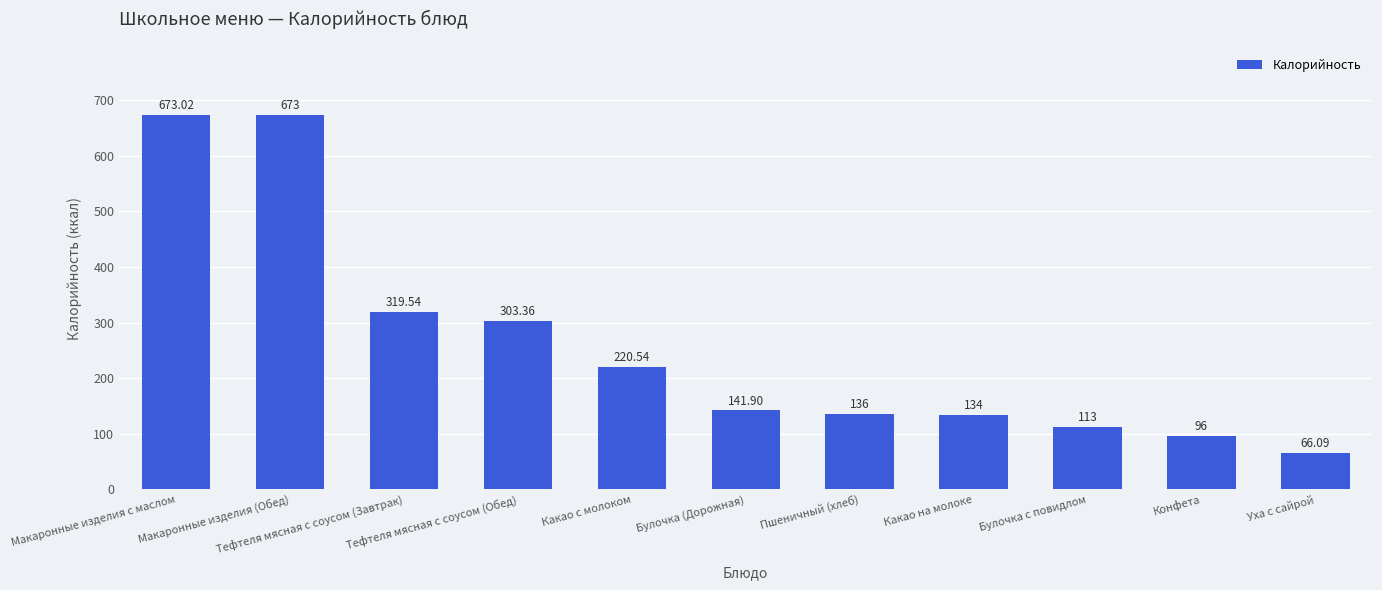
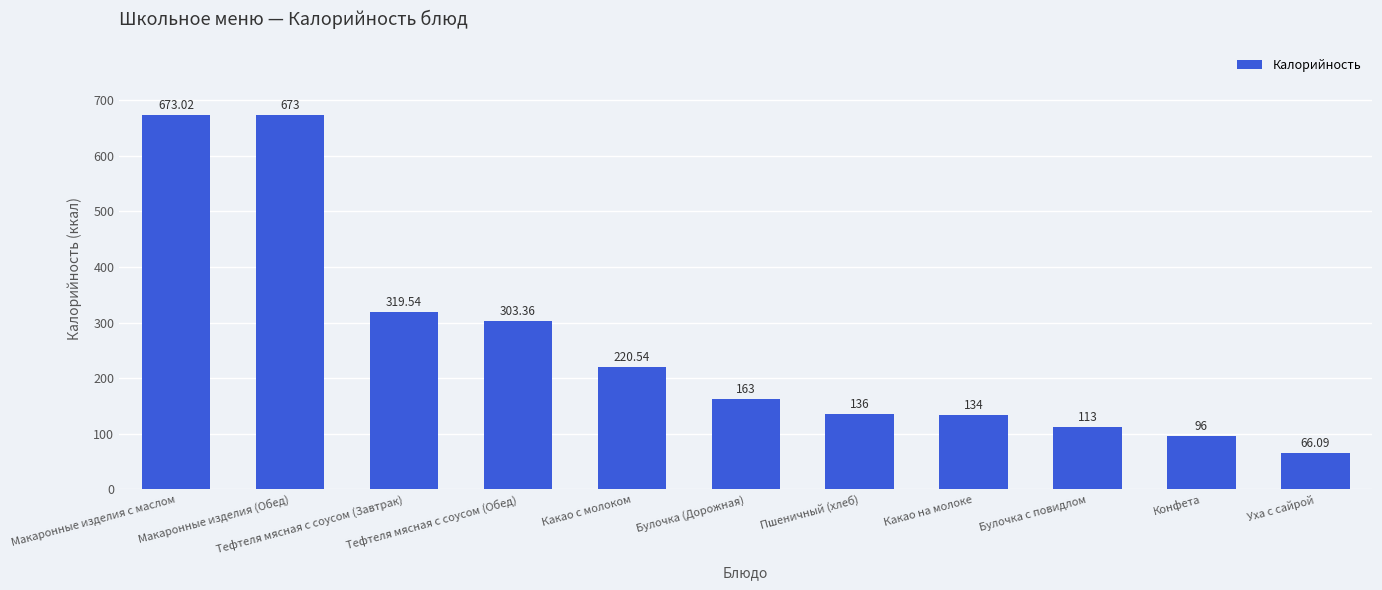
  {
    "Макаронные изделия с маслом": 673.02,
    "Макаронные изделия (Обед)": 673,
    "Тефтеля мясная с соусом (Завтрак)": 319.54,
    "Тефтеля мясная с соусом (Обед)": 303.36,
    "Какао с молоком": 220.54,
-   "Булочка (Дорожная)": 141.90,
+   "Булочка (Дорожная)": 163,
    "Пшеничный (хлеб)": 136,
    "Какао на молоке": 134,
    "Булочка с повидлом": 113,
    "Конфета": 96,
    "Уха с сайрой": 66.09
  }
